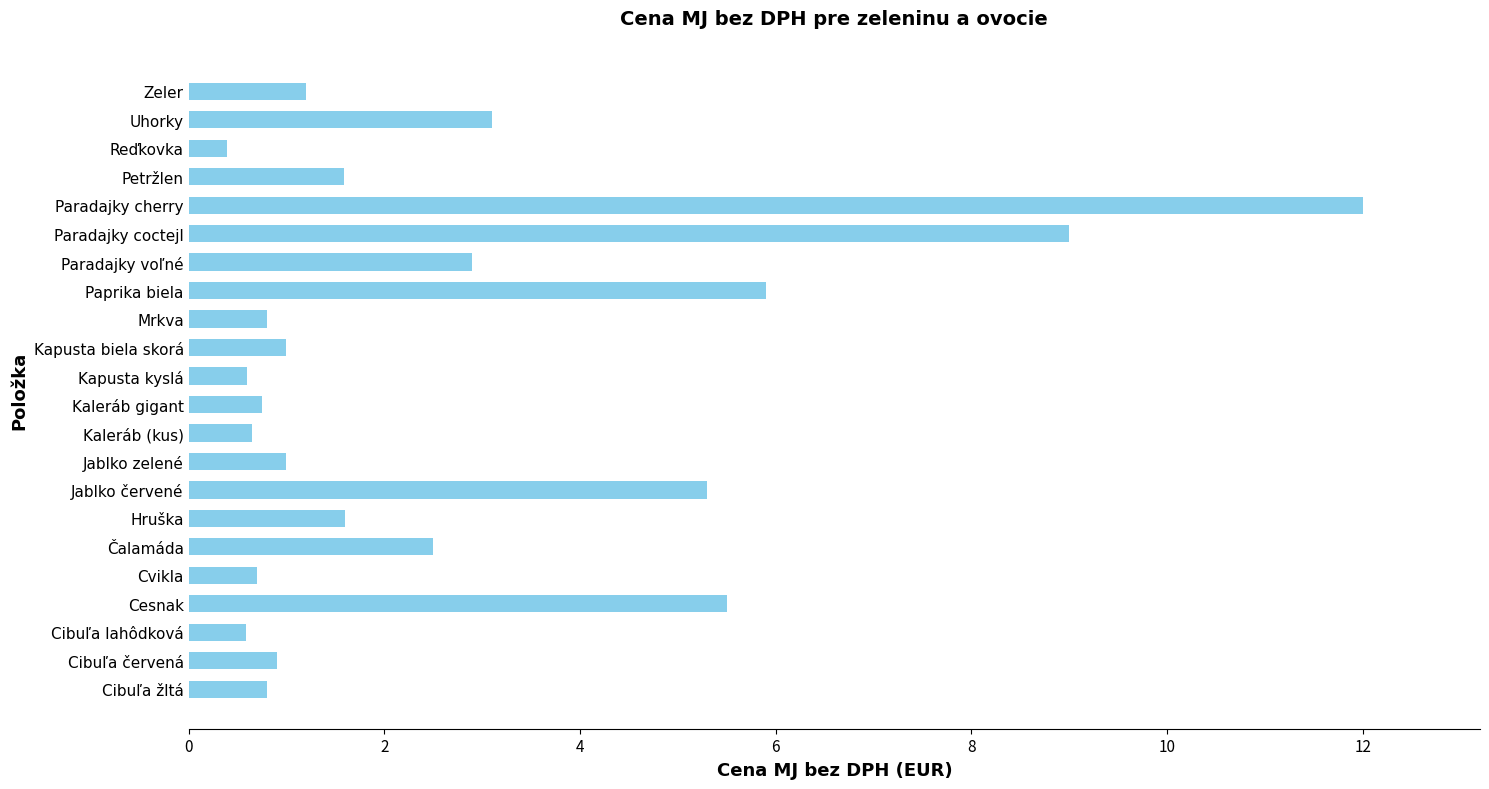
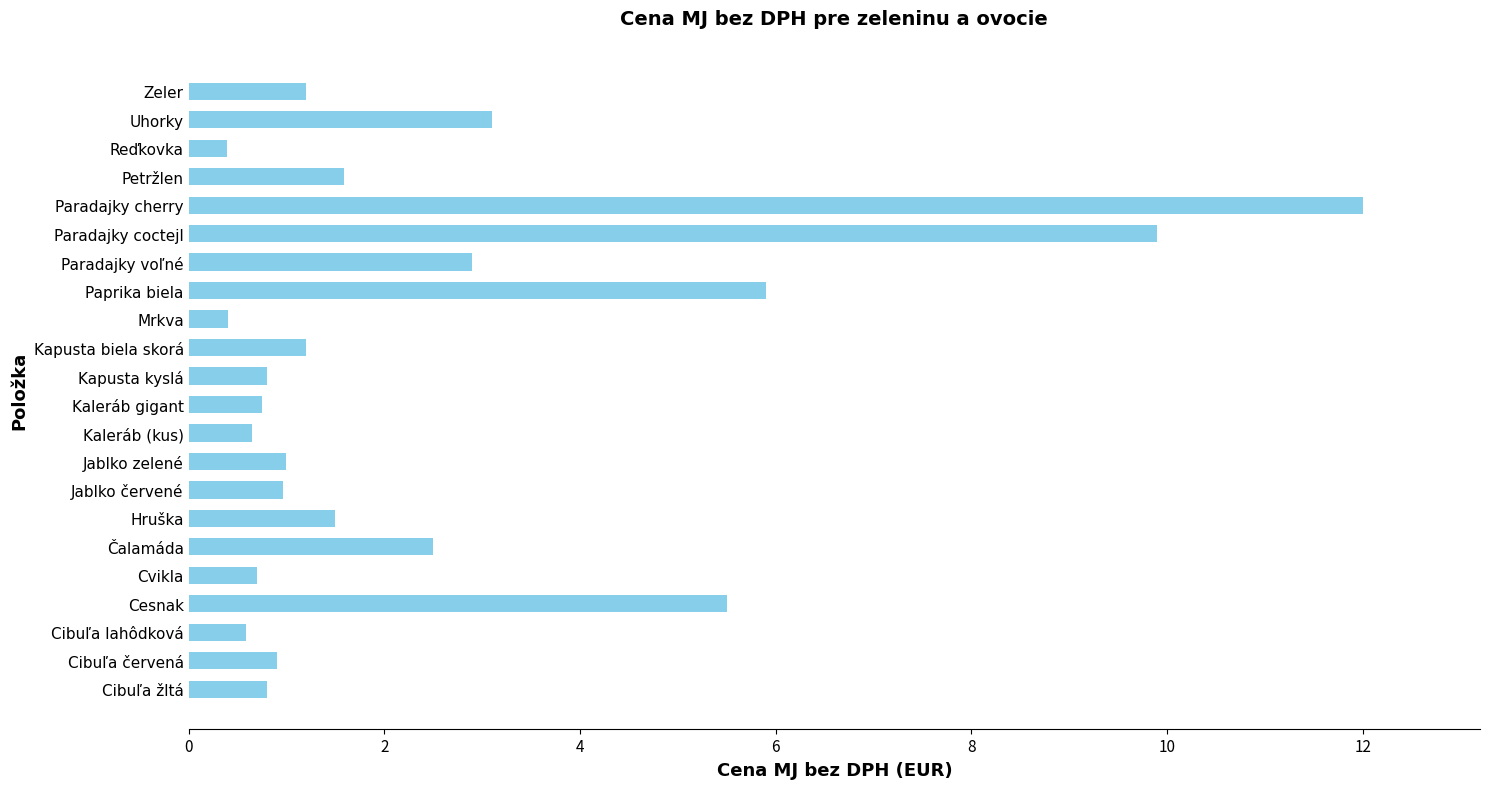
  {
    "Zeler": 1.2,
    "Uhorky": 3.1,
    "Reďkovka": 0.4,
    "Petržlen": 1.6,
    "Paradajky cherry": 12.0,
-   "Paradajky coctejl": 9.0,
+   "Paradajky coctejl": 9.9,
    "Paradajky voľné": 2.9,
    "Paprika biela": 5.9,
-   "Mrkva": 0.8,
-   "Kapusta biela skorá": 1.0,
-   "Kapusta kyslá": 0.6,
+   "Mrkva": 0.4,
+   "Kapusta biela skorá": 1.2,
+   "Kapusta kyslá": 0.8,
    "Kaleráb gigant": 0.8,
    "Kaleráb (kus)": 0.7,
    "Jablko zelené": 1.0,
-   "Jablko červené": 5.3,
-   "Hruška": 1.6,
+   "Jablko červené": 1.0,
+   "Hruška": 1.5,
    "Čalamáda": 2.5,
    "Cvikla": 0.7,
    "Cesnak": 5.5,
    "Cibuľa lahôdková": 0.6,
    "Cibuľa červená": 0.9,
    "Cibuľa žltá": 0.8
  }
